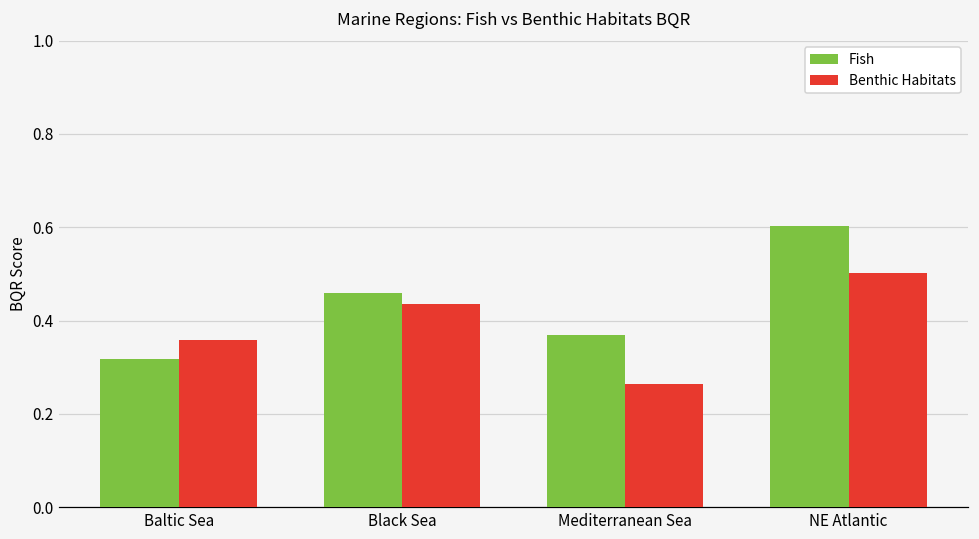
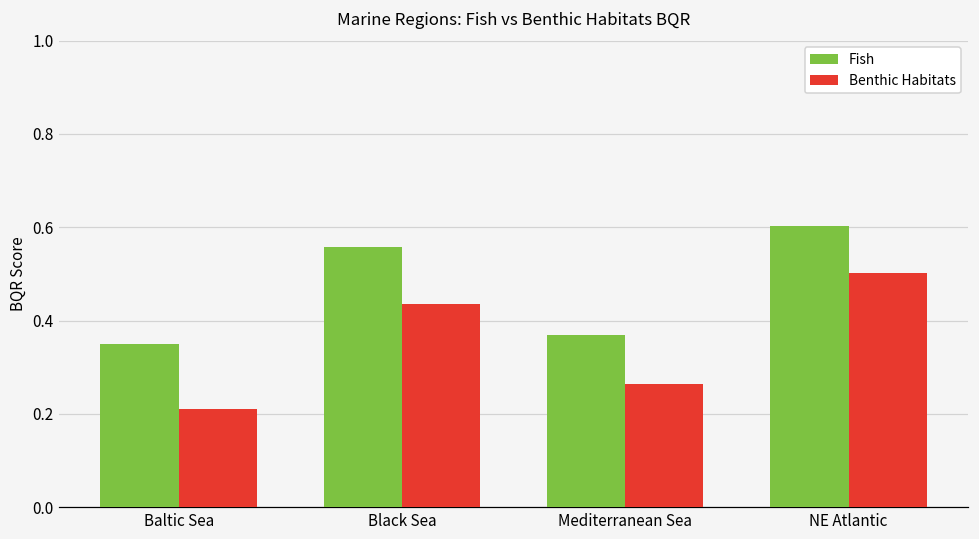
  {
    "Fish": {
-     "Baltic Sea": 0.32,
-     "Black Sea": 0.46,
+     "Baltic Sea": 0.35,
+     "Black Sea": 0.56,
      "Mediterranean Sea": 0.37,
      "NE Atlantic": 0.60
    },
    "Benthic Habitats": {
-     "Baltic Sea": 0.36,
+     "Baltic Sea": 0.21,
      "Black Sea": 0.44,
      "Mediterranean Sea": 0.26,
      "NE Atlantic": 0.50
    }
  }
